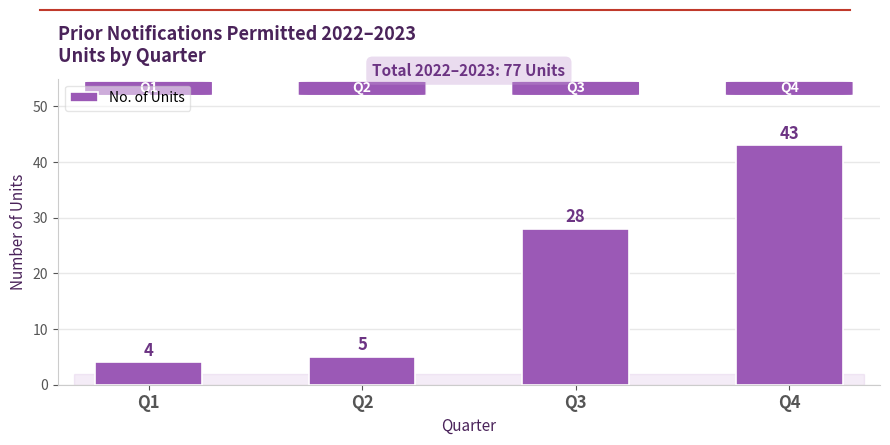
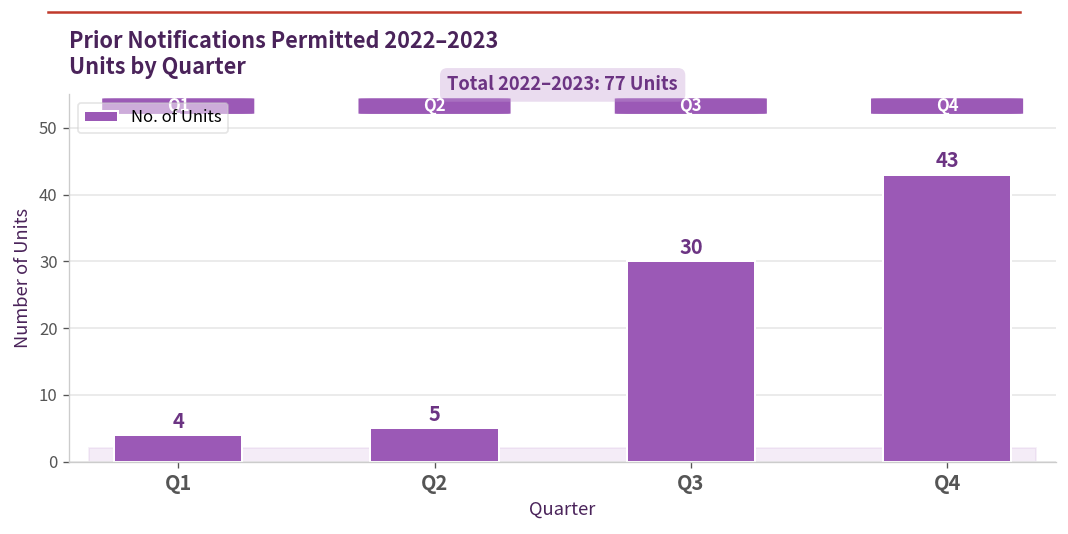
  {
    "Q1": 4,
    "Q2": 5,
-   "Q3": 28,
+   "Q3": 30,
    "Q4": 43
  }
